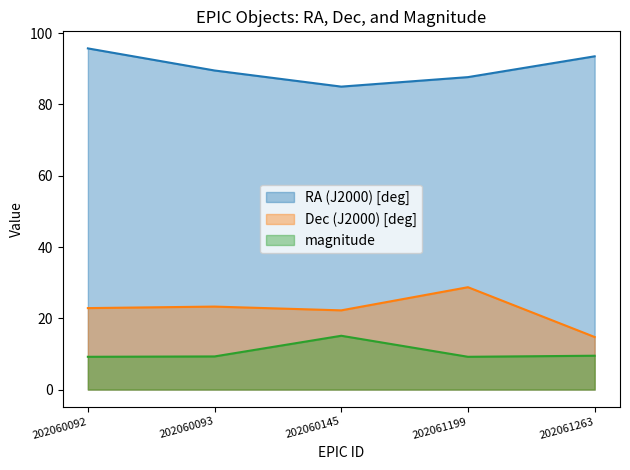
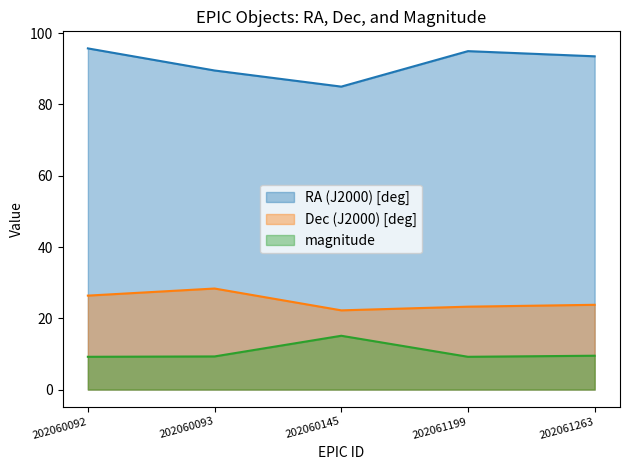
  {
    "RA (J2000) [deg]": {
      "202060092": 96,
      "202060093": 90,
      "202060145": 85,
-     "202061199": 88,
+     "202061199": 95,
      "202061263": 94
    },
    "Dec (J2000) [deg]": {
-     "202060092": 23,
-     "202060093": 23,
+     "202060092": 26,
+     "202060093": 28,
      "202060145": 22,
-     "202061199": 29,
-     "202061263": 15
+     "202061199": 23,
+     "202061263": 24
    },
    "magnitude": {
      "202060092": 9,
      "202060093": 9,
      "202060145": 15,
      "202061199": 9,
      "202061263": 10
    }
  }
